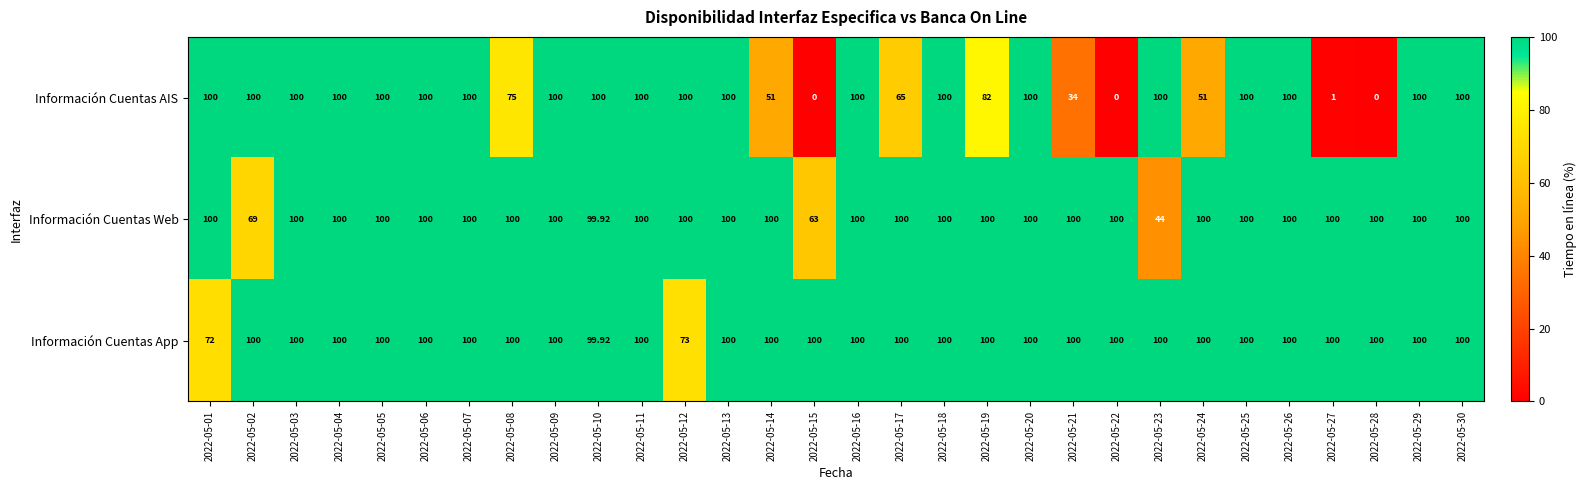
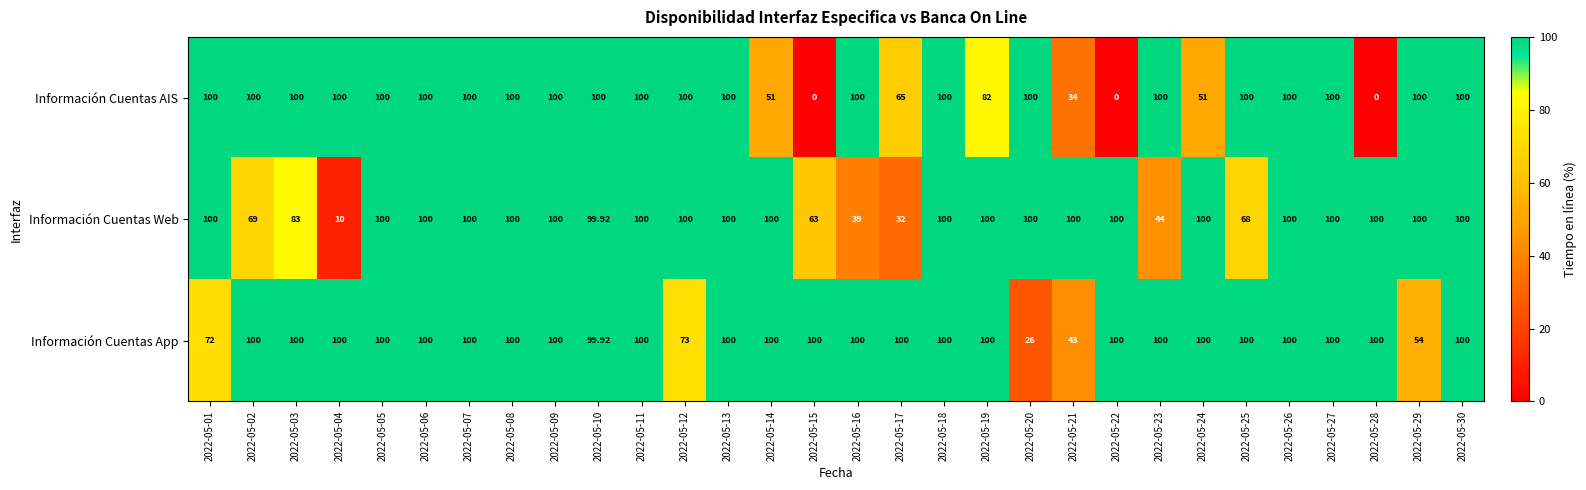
  {
    "Información Cuentas AIS": {
      "2022-05-01": 100,
      "2022-05-02": 100,
      "2022-05-03": 100,
      "2022-05-04": 100,
      "2022-05-05": 100,
      "2022-05-06": 100,
      "2022-05-07": 100,
-     "2022-05-08": 75,
+     "2022-05-08": 100,
      "2022-05-09": 100,
      "2022-05-10": 100,
      "2022-05-11": 100,
      "2022-05-12": 100,
      "2022-05-13": 100,
      "2022-05-14": 51,
      "2022-05-15": 0,
      "2022-05-16": 100,
      "2022-05-17": 65,
      "2022-05-18": 100,
      "2022-05-19": 82,
      "2022-05-20": 100,
      "2022-05-21": 34,
      "2022-05-22": 0,
      "2022-05-23": 100,
      "2022-05-24": 51,
      "2022-05-25": 100,
      "2022-05-26": 100,
-     "2022-05-27": 1,
+     "2022-05-27": 100,
      "2022-05-28": 0,
      "2022-05-29": 100,
      "2022-05-30": 100
    },
    "Información Cuentas Web": {
      "2022-05-01": 100,
      "2022-05-02": 69,
-     "2022-05-03": 100,
-     "2022-05-04": 100,
+     "2022-05-03": 83,
+     "2022-05-04": 10,
      "2022-05-05": 100,
      "2022-05-06": 100,
      "2022-05-07": 100,
      "2022-05-08": 100,
      "2022-05-09": 100,
      "2022-05-10": 99.92,
      "2022-05-11": 100,
      "2022-05-12": 100,
      "2022-05-13": 100,
      "2022-05-14": 100,
      "2022-05-15": 63,
-     "2022-05-16": 100,
-     "2022-05-17": 100,
+     "2022-05-16": 39,
+     "2022-05-17": 32,
      "2022-05-18": 100,
      "2022-05-19": 100,
      "2022-05-20": 100,
      "2022-05-21": 100,
      "2022-05-22": 100,
      "2022-05-23": 44,
      "2022-05-24": 100,
-     "2022-05-25": 100,
+     "2022-05-25": 68,
      "2022-05-26": 100,
      "2022-05-27": 100,
      "2022-05-28": 100,
      "2022-05-29": 100,
      "2022-05-30": 100
    },
    "Información Cuentas App": {
      "2022-05-01": 72,
      "2022-05-02": 100,
      "2022-05-03": 100,
      "2022-05-04": 100,
      "2022-05-05": 100,
      "2022-05-06": 100,
      "2022-05-07": 100,
      "2022-05-08": 100,
      "2022-05-09": 100,
      "2022-05-10": 99.92,
      "2022-05-11": 100,
      "2022-05-12": 73,
      "2022-05-13": 100,
      "2022-05-14": 100,
      "2022-05-15": 100,
      "2022-05-16": 100,
      "2022-05-17": 100,
      "2022-05-18": 100,
      "2022-05-19": 100,
-     "2022-05-20": 100,
-     "2022-05-21": 100,
+     "2022-05-20": 26,
+     "2022-05-21": 43,
      "2022-05-22": 100,
      "2022-05-23": 100,
      "2022-05-24": 100,
      "2022-05-25": 100,
      "2022-05-26": 100,
      "2022-05-27": 100,
      "2022-05-28": 100,
-     "2022-05-29": 100,
+     "2022-05-29": 54,
      "2022-05-30": 100
    }
  }
